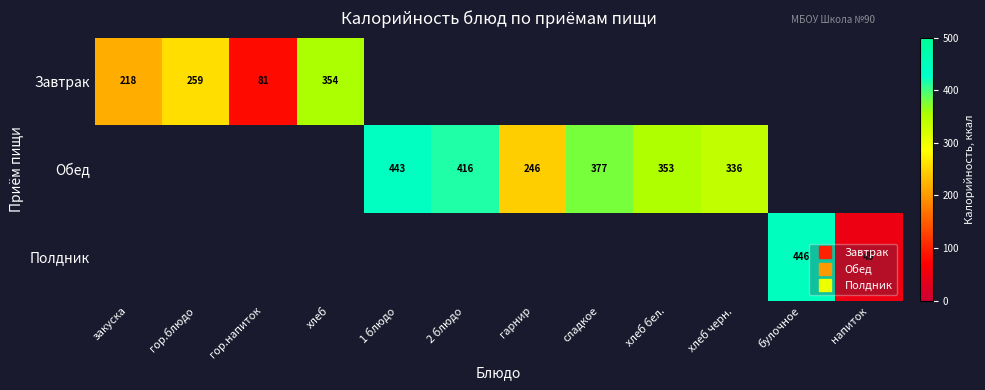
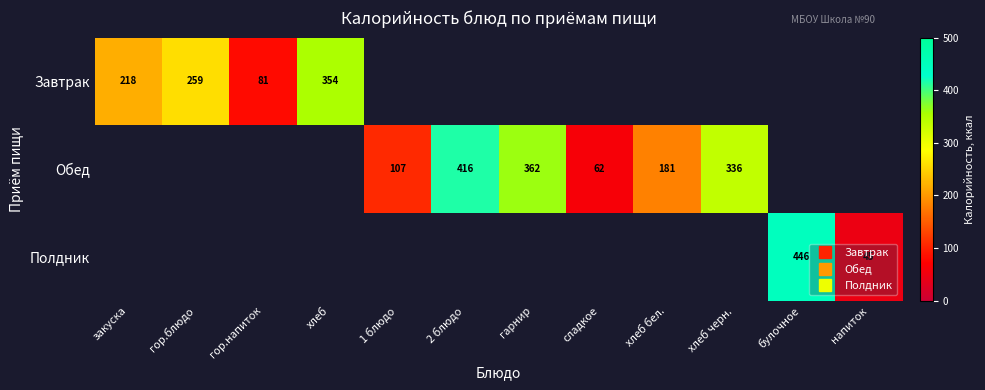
  {
    "Завтрак": {
      "закуска": 218,
      "гор.блюдо": 259,
      "гор.напиток": 81,
      "хлеб": 354
    },
    "Обед": {
-     "1 блюдо": 443,
+     "1 блюдо": 107,
      "2 блюдо": 416,
-     "гарнир": 246,
-     "сладкое": 377,
-     "хлеб бел.": 353,
+     "гарнир": 362,
+     "сладкое": 62,
+     "хлеб бел.": 181,
      "хлеб черн.": 336
    }
  }
